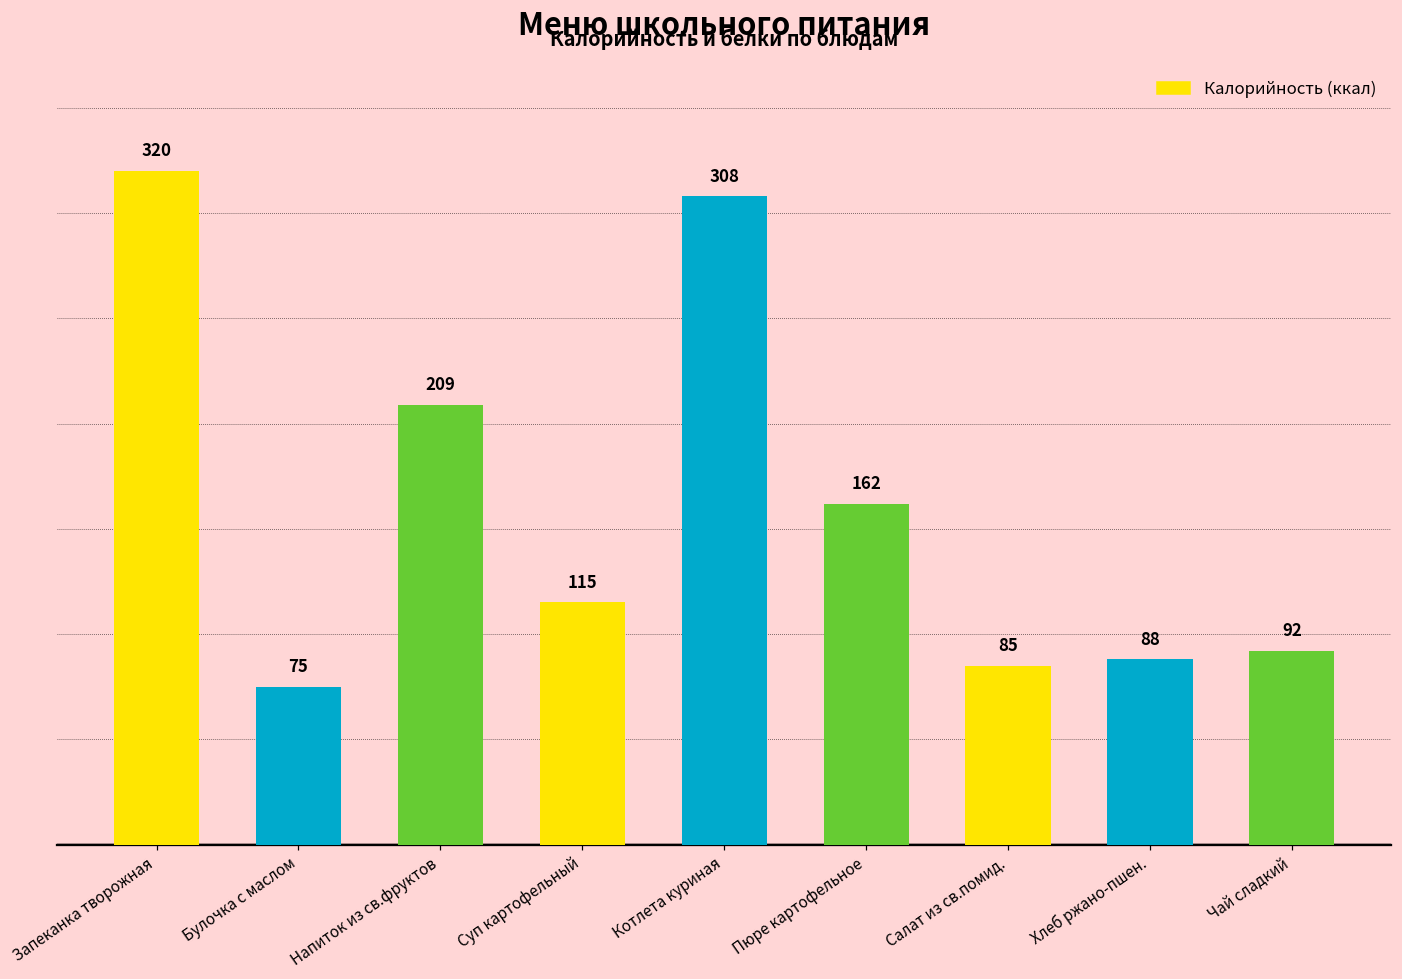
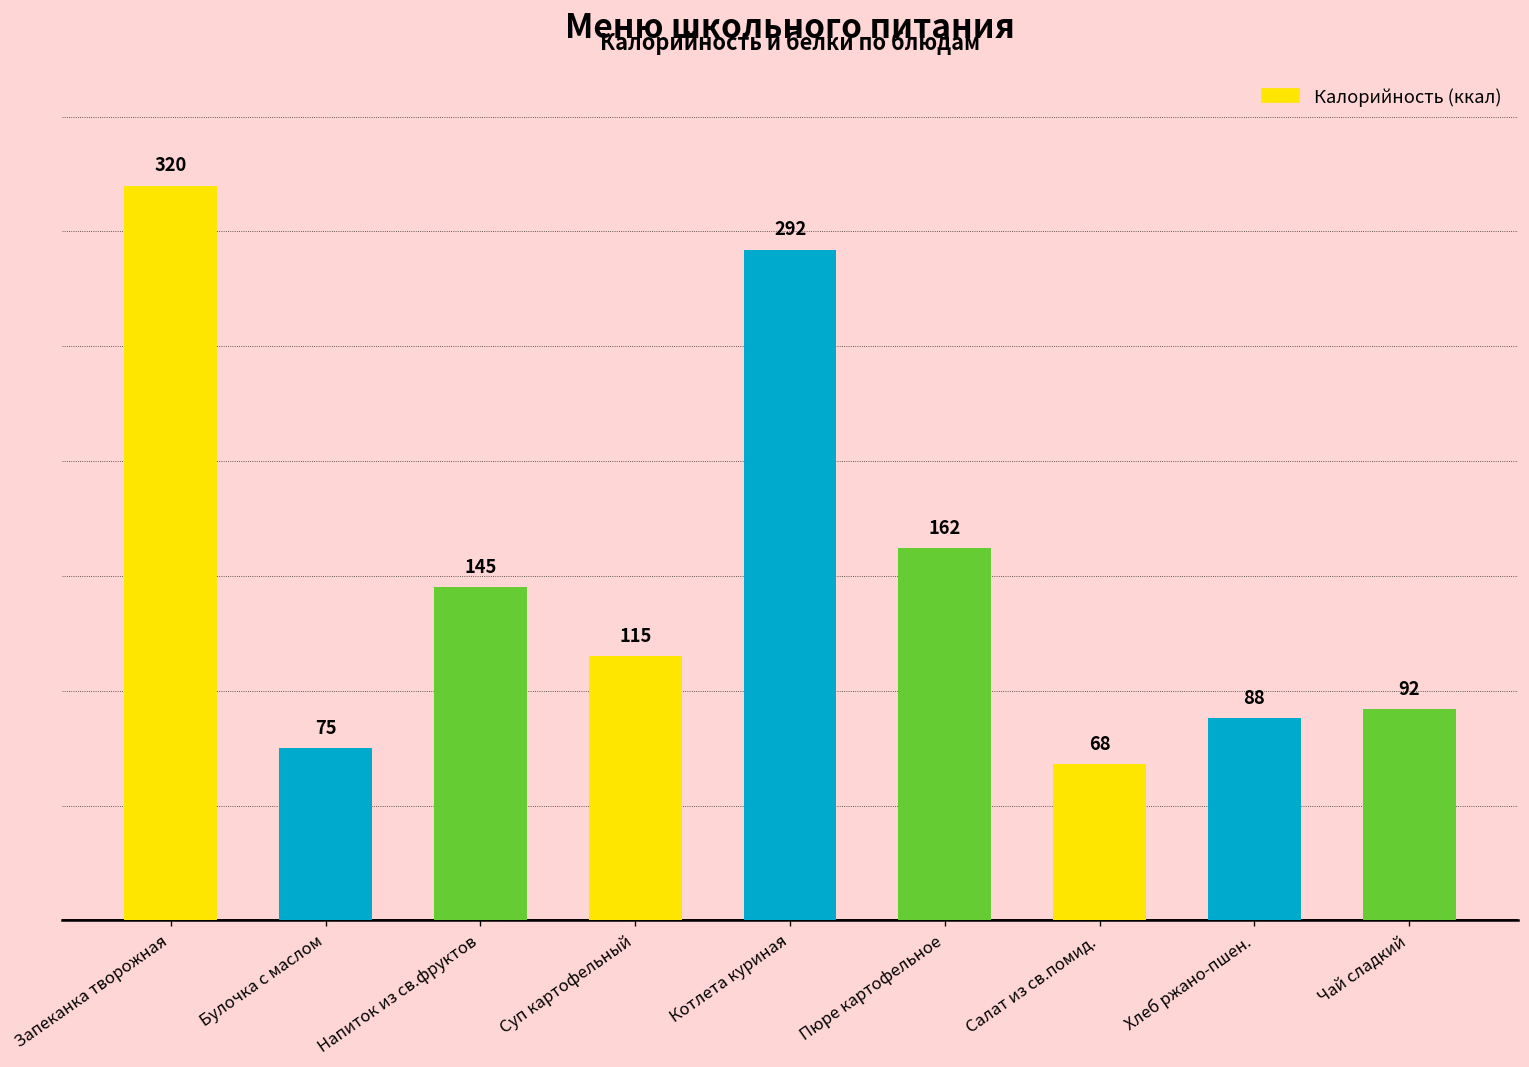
  {
    "Запеканка творожная": 320,
    "Булочка с маслом": 75,
-   "Напиток из св.фруктов": 209,
+   "Напиток из св.фруктов": 145,
    "Суп картофельный": 115,
-   "Котлета куриная": 308,
+   "Котлета куриная": 292,
    "Пюре картофельное": 162,
-   "Салат из св.помид.": 85,
+   "Салат из св.помид.": 68,
    "Хлеб ржано-пшен.": 88,
    "Чай сладкий": 92
  }
